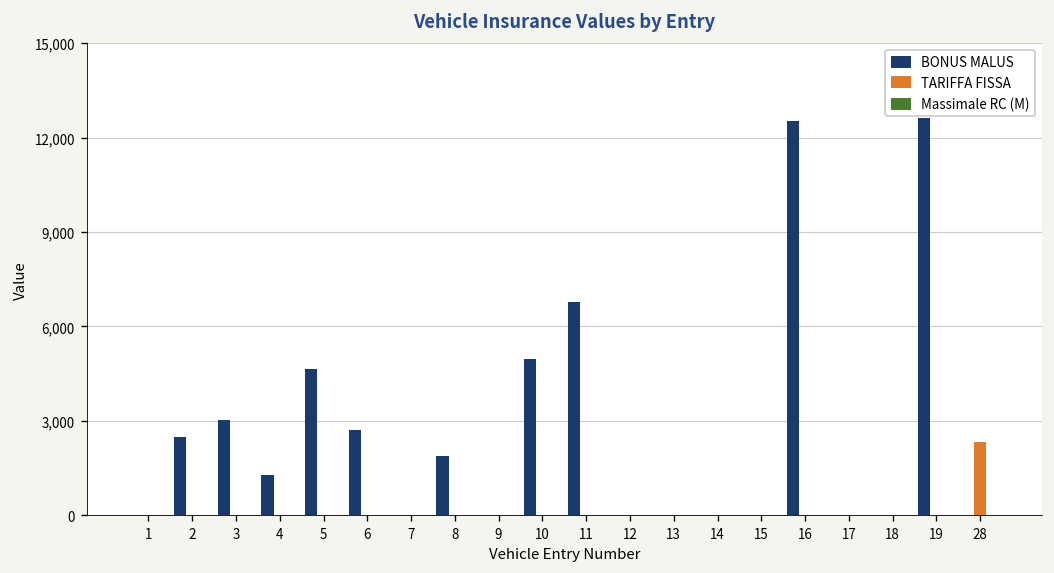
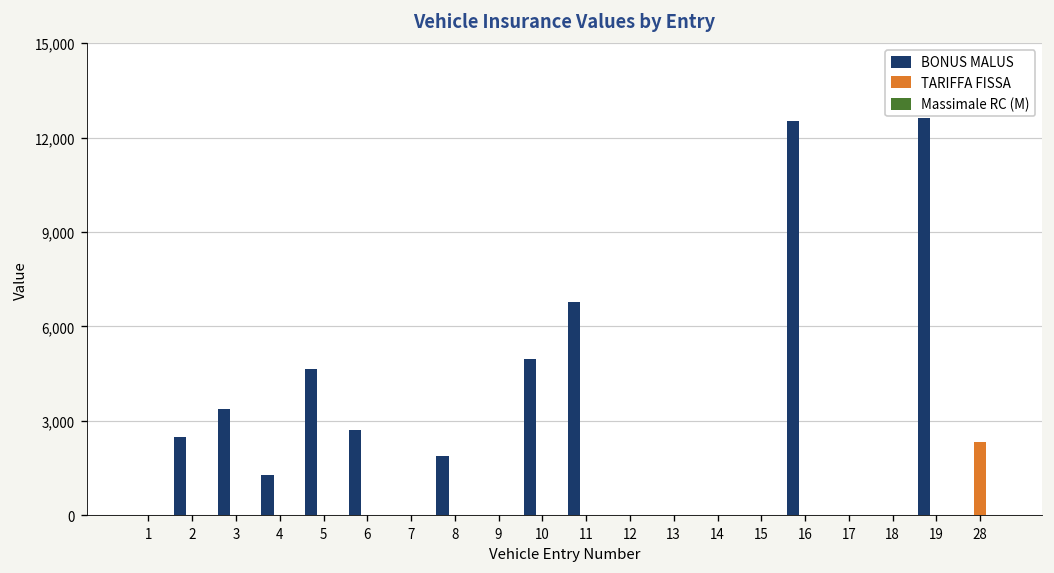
  {
    "BONUS MALUS": {
      "1": "0",
      "2": "2,500",
-     "3": "3,000",
+     "3": "3,400",
      "4": "1,300",
      "5": "4,600",
      "6": "2,700",
      "7": "0",
      "8": "1,900",
      "9": "0",
      "10": "5,000",
      "11": "6,800",
      "12": "0",
      "13": "0",
      "14": "0",
      "15": "0",
      "16": "12,500",
      "17": "0",
      "18": "0",
      "19": "12,600",
      "28": "0"
    },
    "TARIFFA FISSA": {
      "1": "0",
      "2": "0",
      "3": "0",
      "4": "0",
      "5": "0",
      "6": "0",
      "7": "0",
      "8": "0",
      "9": "0",
      "10": "0",
      "11": "0",
      "12": "0",
      "13": "0",
      "14": "0",
      "15": "0",
      "16": "0",
      "17": "0",
      "18": "0",
      "19": "0",
      "28": "2,300"
    }
  }
